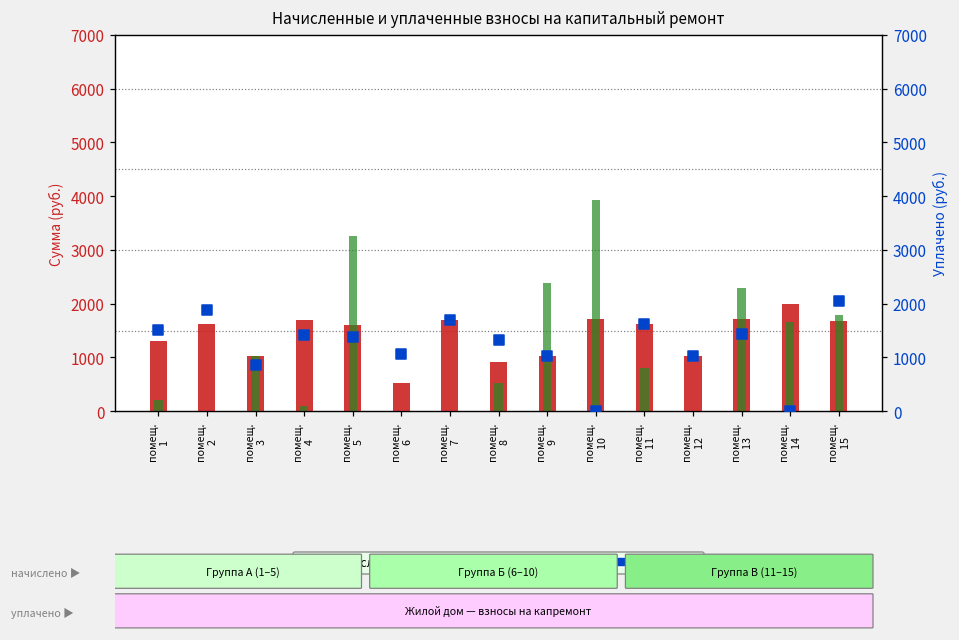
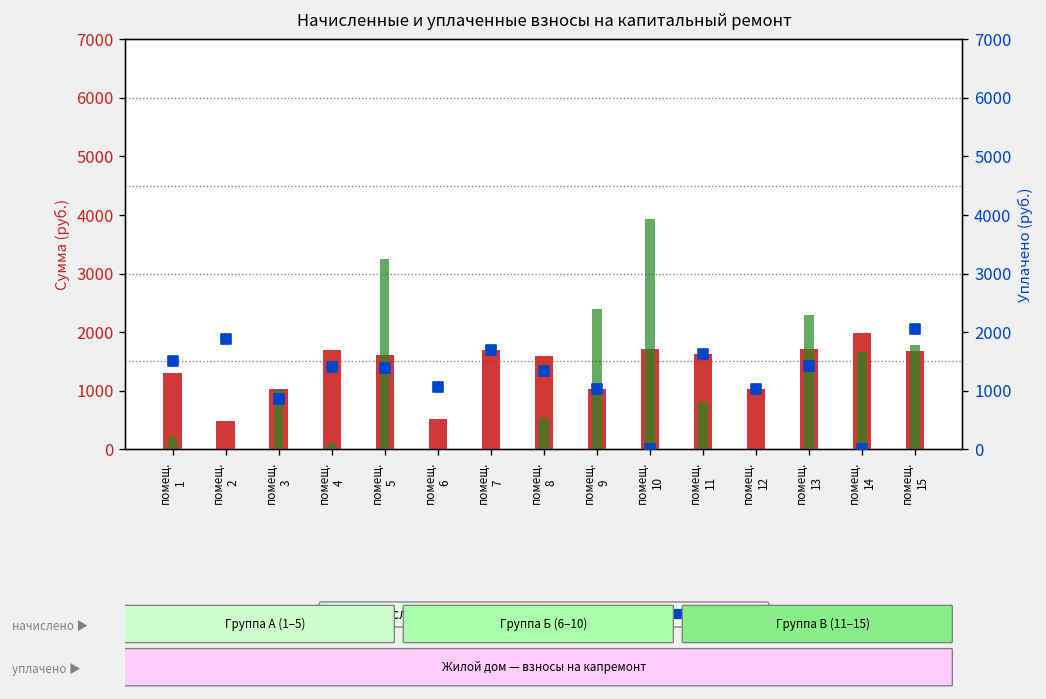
  {
    "начислено": {
      "помещ. 1": 1300,
-     "помещ. 2": 1600,
+     "помещ. 2": 500,
      "помещ. 3": 1000,
      "помещ. 4": 1700,
      "помещ. 6": 500,
      "помещ. 7": 1700,
-     "помещ. 8": 900,
+     "помещ. 8": 1600,
      "помещ. 11": 1600,
      "помещ. 12": 1000,
      "помещ. 14": 2000
    },
    "задолженность (осн.)": {
      "помещ. 2": 0,
      "помещ. 3": 1000,
      "помещ. 5": 3300,
      "помещ. 6": 0,
      "помещ. 7": 0,
      "помещ. 9": 2400,
      "помещ. 10": 3900,
      "помещ. 12": 0,
      "помещ. 13": 2300,
      "помещ. 15": 1800
    }
  }
